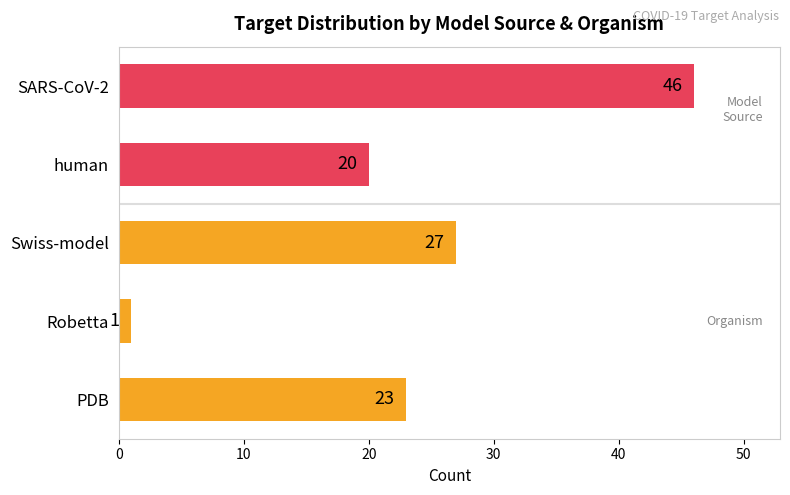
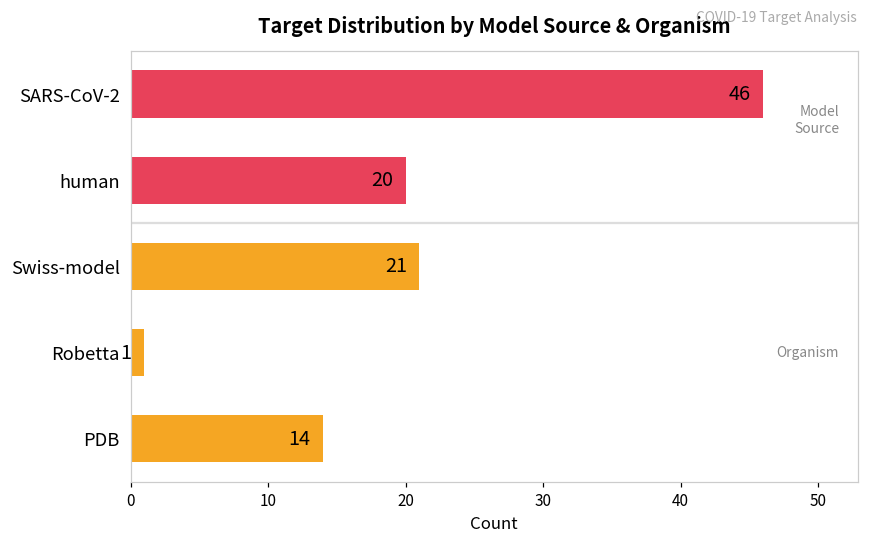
  {
    "SARS-CoV-2": 46,
    "human": 20,
-   "Swiss-model": 27,
+   "Swiss-model": 21,
    "Robetta": 1,
-   "PDB": 23
+   "PDB": 14
  }
